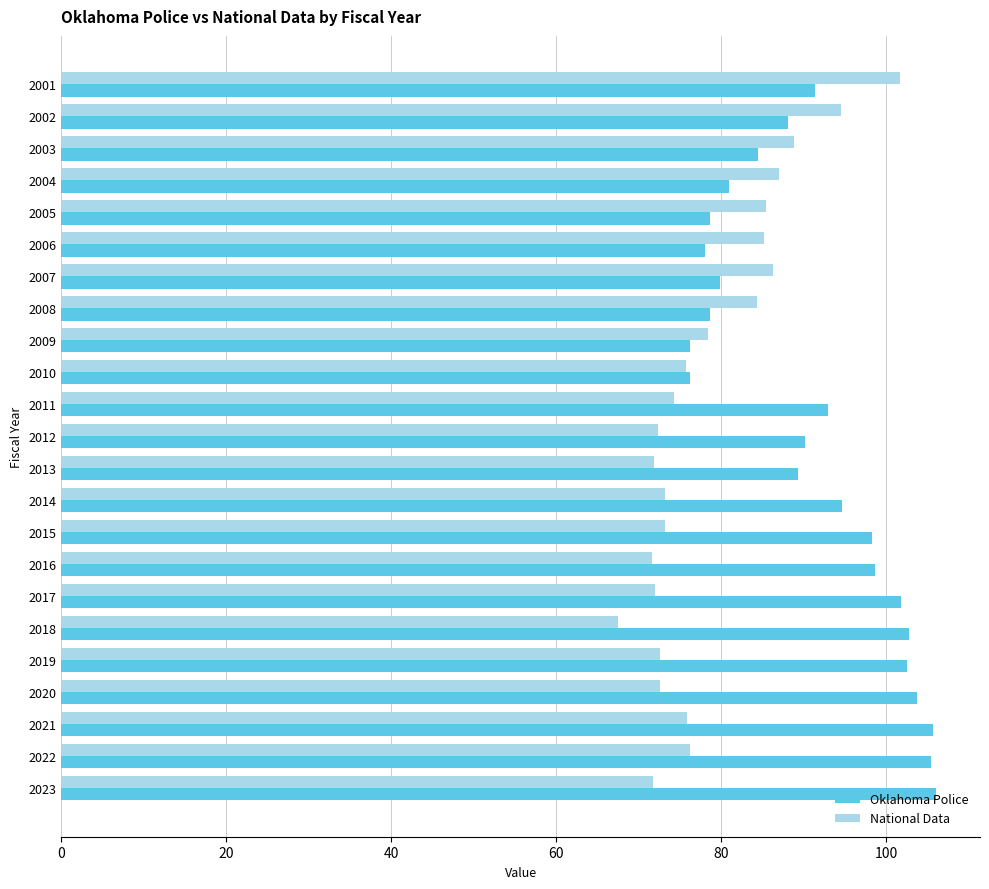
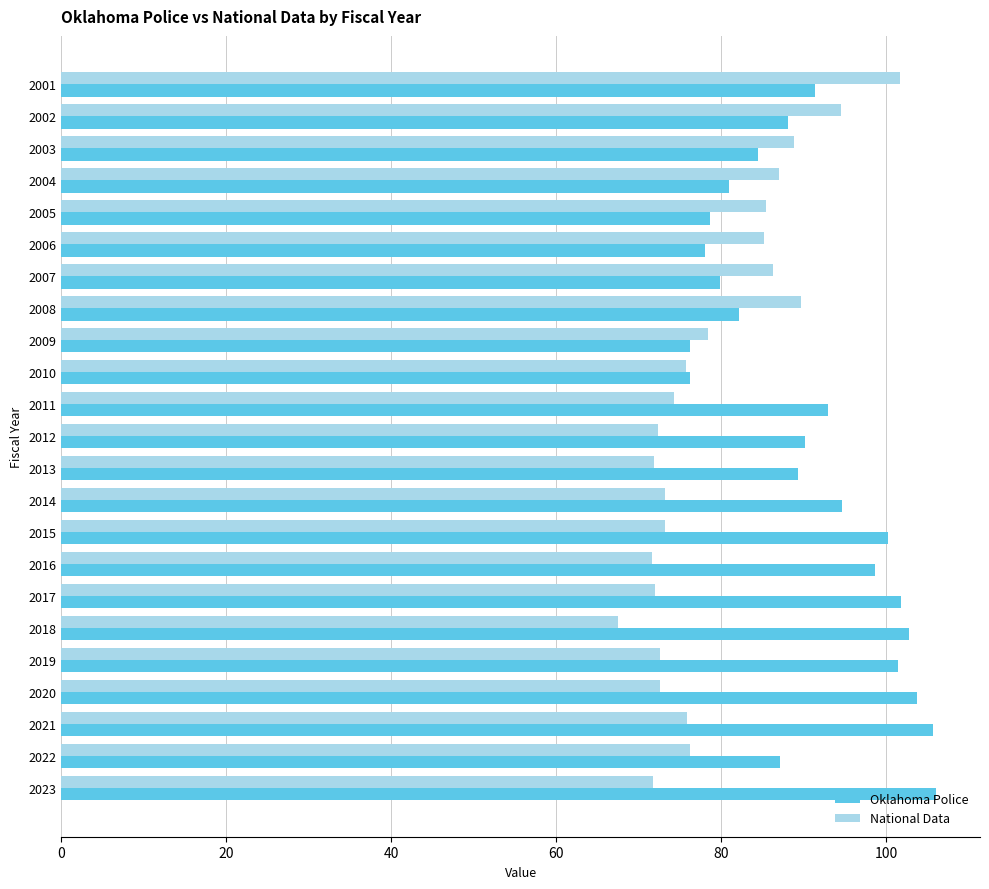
  {
    "Oklahoma Police": {
      "2001": 91,
      "2002": 88,
      "2003": 85,
      "2004": 81,
      "2005": 79,
      "2006": 78,
      "2007": 80,
-     "2008": 79,
+     "2008": 82,
      "2009": 76,
      "2010": 76,
      "2011": 93,
      "2012": 90,
      "2013": 89,
      "2014": 95,
-     "2015": 98,
+     "2015": 100,
      "2016": 99,
      "2017": 102,
      "2018": 103,
-     "2019": 102,
+     "2019": 101,
      "2020": 104,
      "2021": 106,
-     "2022": 105,
+     "2022": 87,
      "2023": 106
    },
    "National Data": {
      "2001": 102,
      "2002": 95,
      "2003": 89,
      "2004": 87,
      "2005": 85,
      "2006": 85,
      "2007": 86,
-     "2008": 84,
+     "2008": 90,
      "2009": 78,
      "2010": 76,
      "2011": 74,
      "2012": 72,
      "2013": 72,
      "2014": 73,
      "2015": 73,
      "2016": 72,
      "2017": 72,
      "2018": 67,
      "2019": 73,
      "2020": 73,
      "2021": 76,
      "2022": 76,
      "2023": 72
    }
  }
